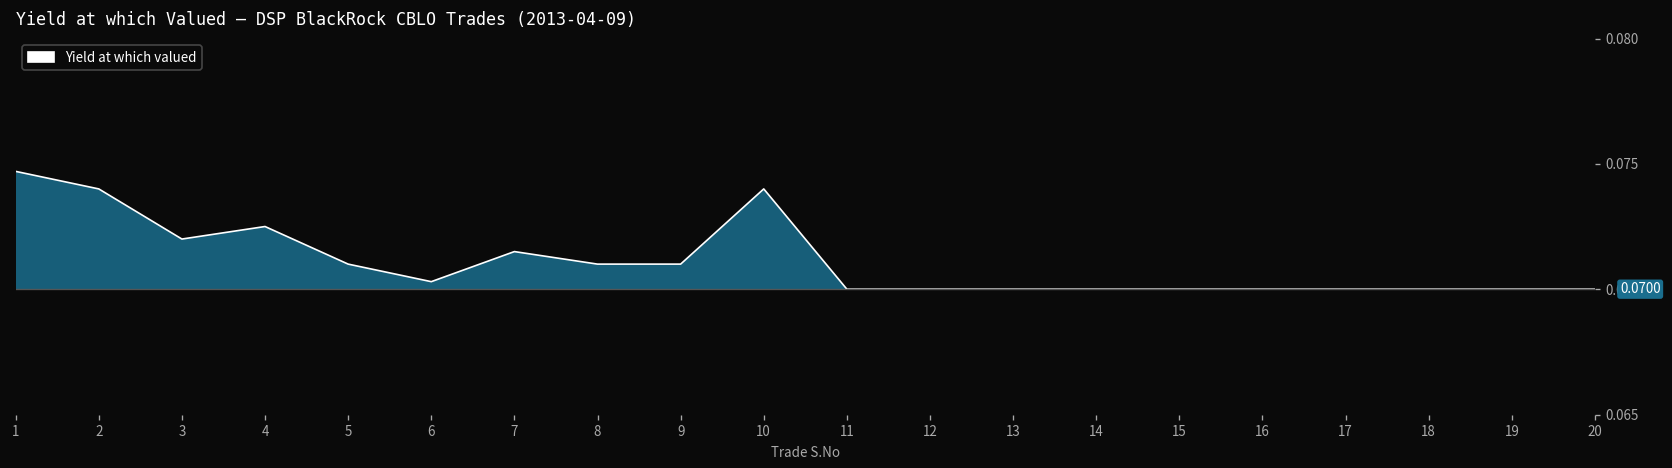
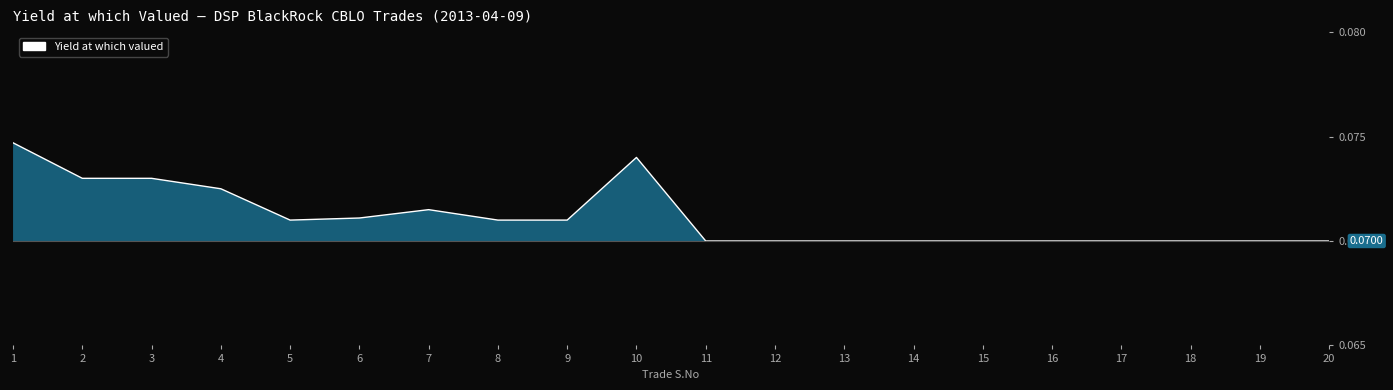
  {
    "1": 0.0747,
-   "2": 0.074,
-   "3": 0.072,
+   "2": 0.073,
+   "3": 0.073,
    "4": 0.0725,
    "5": 0.0710,
-   "6": 0.0703,
+   "6": 0.0711,
    "7": 0.0715,
    "8": 0.0710,
    "9": 0.0710,
    "10": 0.0740,
    "11": 0.0700,
    "12": 0.0700,
    "13": 0.0700,
    "14": 0.0700,
    "15": 0.0700,
    "16": 0.0700,
    "17": 0.0700,
    "18": 0.0700,
    "19": 0.0700
  }
